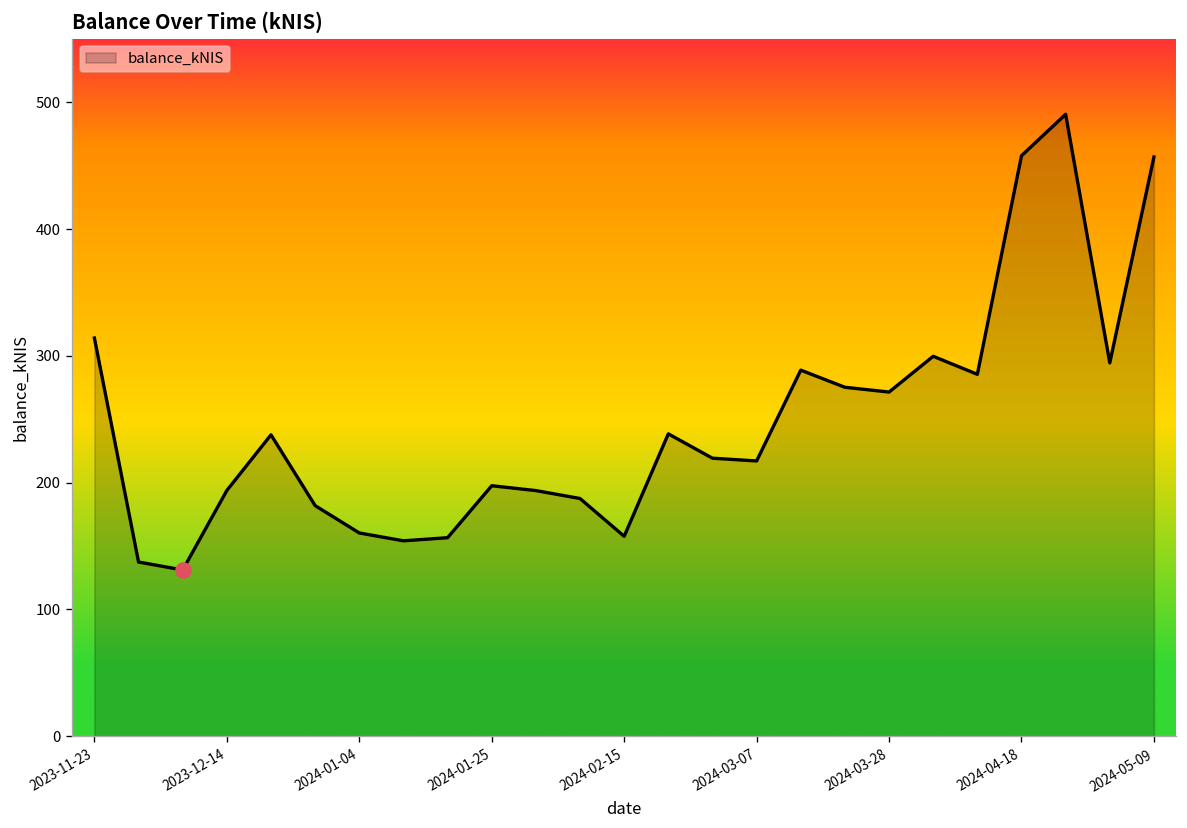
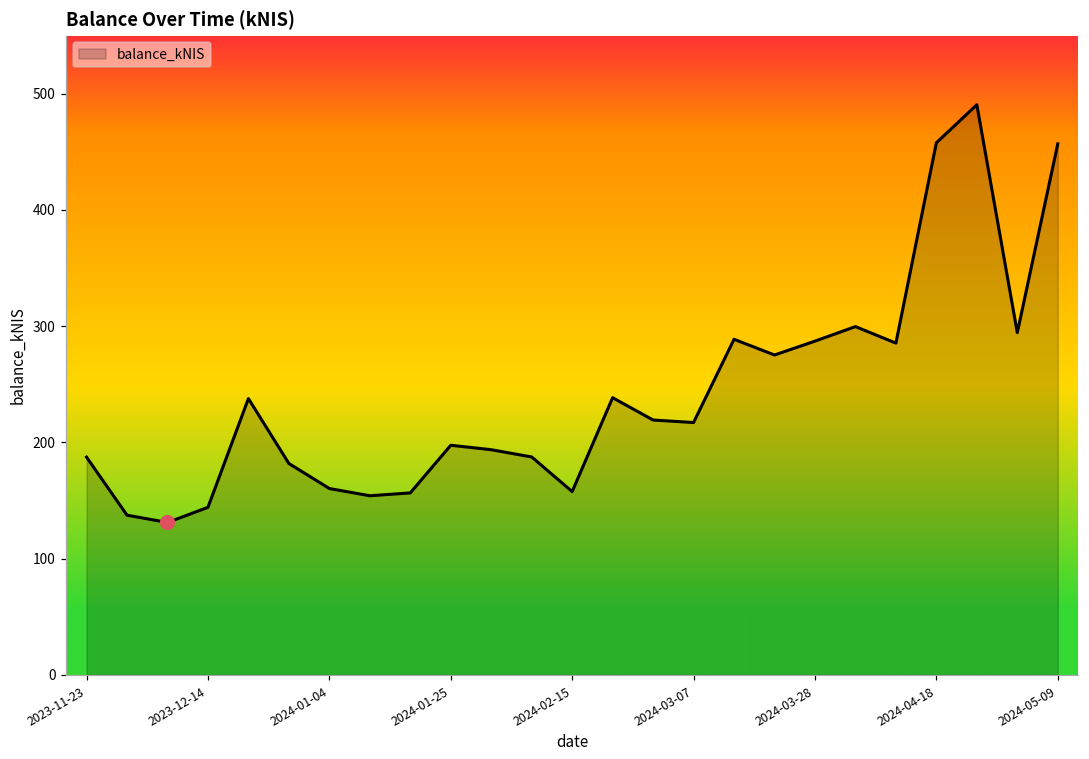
  {
    "balance_kNIS": {
-     "2023-11-23": 314,
-     "2023-12-14": 194,
+     "2023-11-23": 187,
+     "2023-12-14": 144,
      "2024-01-04": 160,
      "2024-01-25": 198,
      "2024-02-15": 158,
      "2024-03-07": 217,
-     "2024-03-28": 271,
+     "2024-03-28": 287,
      "2024-04-18": 458,
      "2024-05-09": 457
    }
  }
